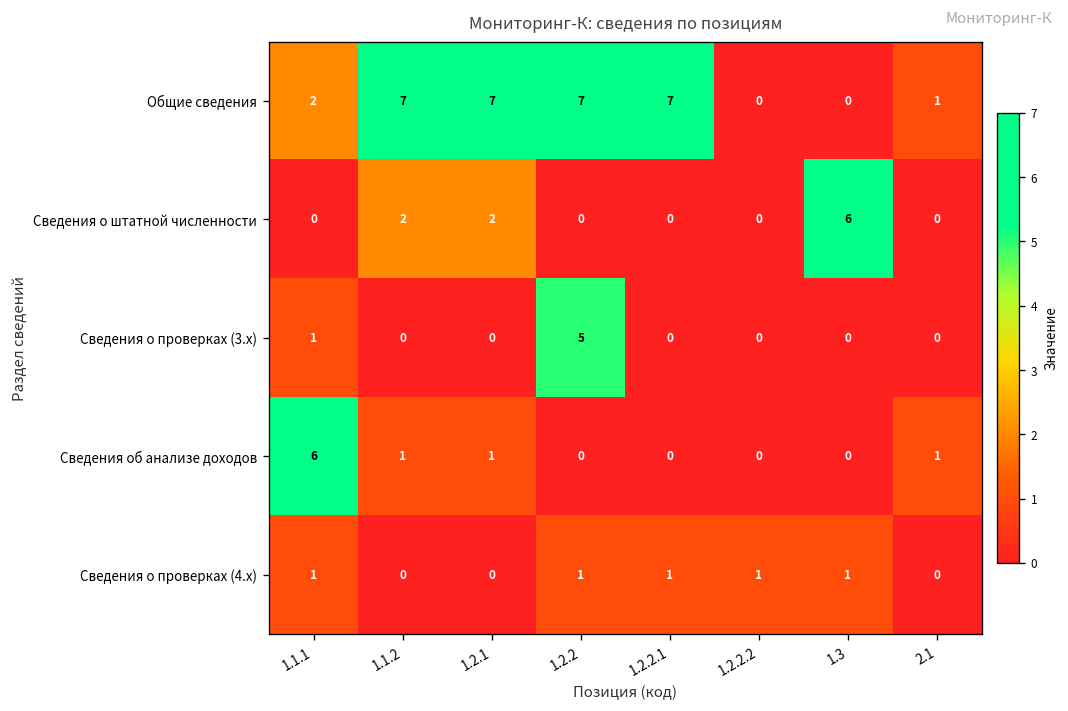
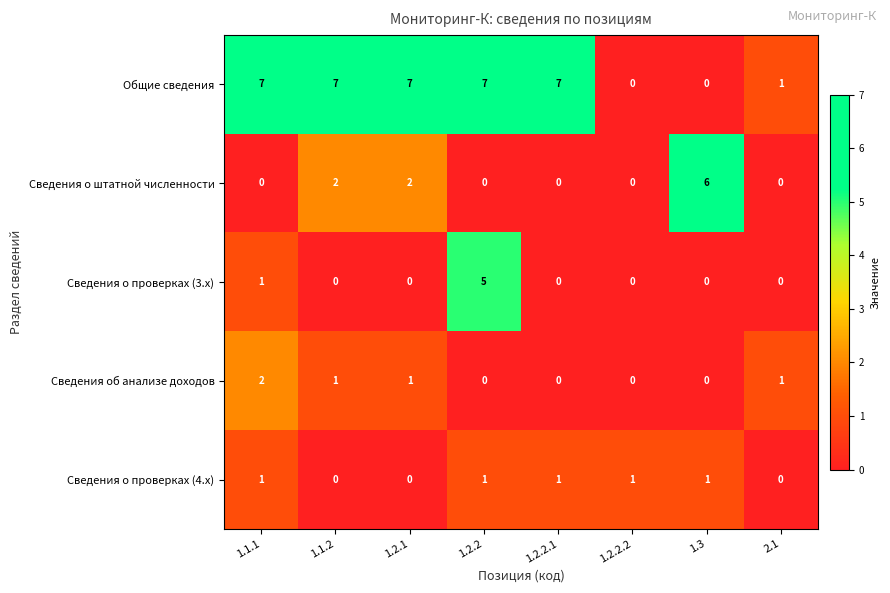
  {
    "Общие сведения": {
-     "1.1.1": 2,
+     "1.1.1": 7,
      "1.1.2": 7,
      "1.2.1": 7,
      "1.2.2": 7,
      "1.2.2.1": 7,
      "1.2.2.2": 0,
      "1.3": 0,
      "2.1": 1
    },
    "Сведения о штатной численности": {
      "1.1.1": 0,
      "1.1.2": 2,
      "1.2.1": 2,
      "1.2.2": 0,
      "1.2.2.1": 0,
      "1.2.2.2": 0,
      "1.3": 6,
      "2.1": 0
    },
    "Сведения о проверках (3.x)": {
      "1.1.1": 1,
      "1.1.2": 0,
      "1.2.1": 0,
      "1.2.2": 5,
      "1.2.2.1": 0,
      "1.2.2.2": 0,
      "1.3": 0,
      "2.1": 0
    },
    "Сведения об анализе доходов": {
-     "1.1.1": 6,
+     "1.1.1": 2,
      "1.1.2": 1,
      "1.2.1": 1,
      "1.2.2": 0,
      "1.2.2.1": 0,
      "1.2.2.2": 0,
      "1.3": 0,
      "2.1": 1
    },
    "Сведения о проверках (4.x)": {
      "1.1.1": 1,
      "1.1.2": 0,
      "1.2.1": 0,
      "1.2.2": 1,
      "1.2.2.1": 1,
      "1.2.2.2": 1,
      "1.3": 1,
      "2.1": 0
    }
  }
